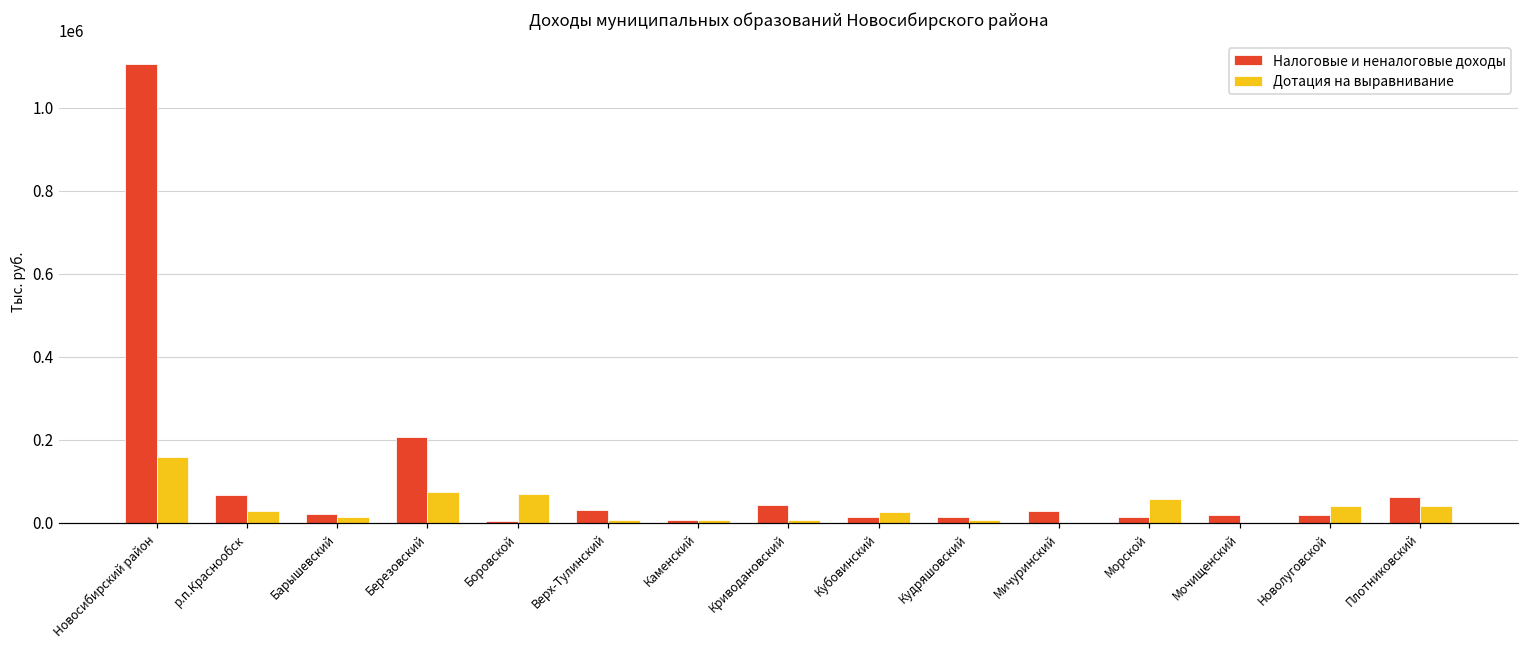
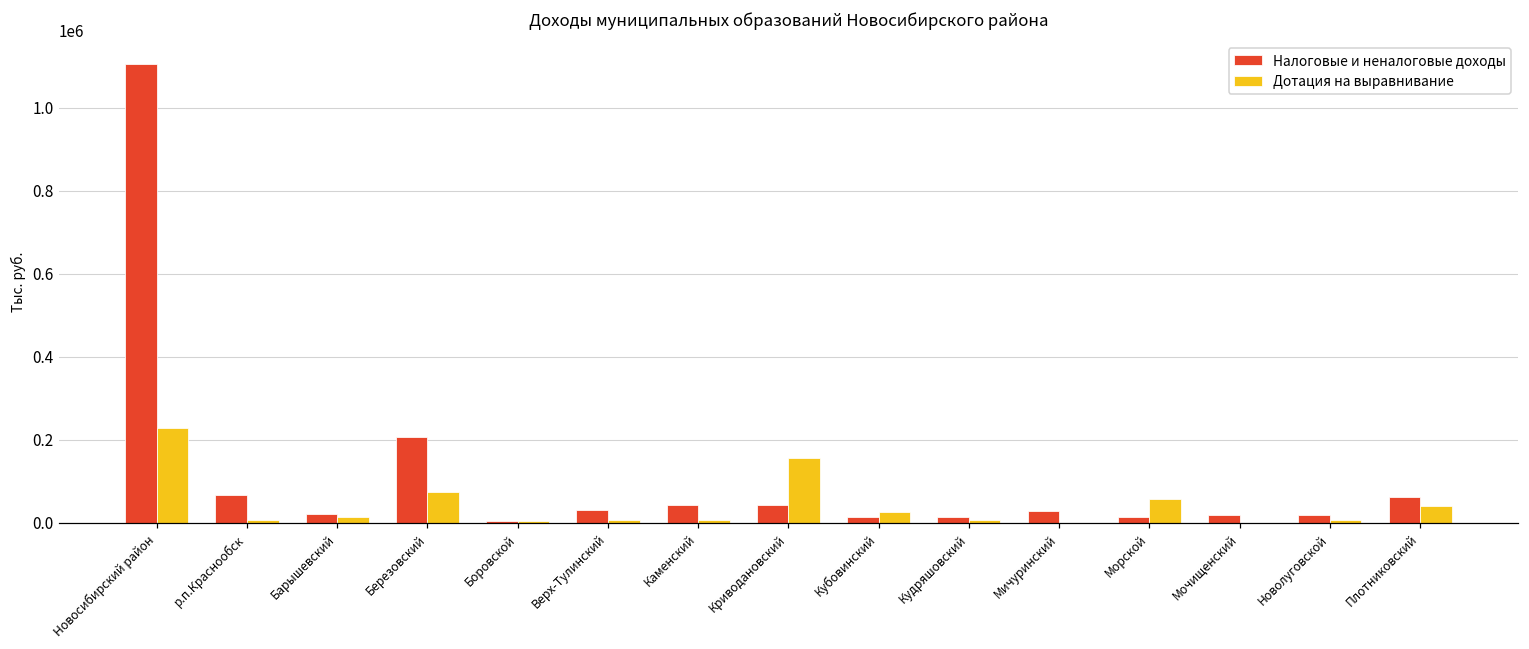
  {
    "Налоговые и неналоговые доходы": {
      "Новосибирский район": 1100000,
      "р.п.Краснообск": 70000,
      "Барышевский": 20000,
      "Березовский": 210000,
      "Верх-Тулинский": 30000,
-     "Каменский": 10000,
+     "Каменский": 40000,
      "Криводановский": 40000,
      "Кубовинский": 10000,
      "Кудряшовский": 10000,
      "Мичуринский": 30000,
      "Морской": 10000,
      "Мочищенский": 20000,
      "Новолуговской": 20000,
      "Плотниковский": 60000
    },
    "Дотация на выравнивание": {
-     "Новосибирский район": 160000,
-     "р.п.Краснообск": 30000,
+     "Новосибирский район": 230000,
+     "р.п.Краснообск": 10000,
      "Барышевский": 10000,
      "Березовский": 70000,
-     "Боровской": 70000,
+     "Боровской": 0,
      "Верх-Тулинский": 10000,
      "Каменский": 10000,
-     "Криводановский": 10000,
+     "Криводановский": 150000,
      "Кубовинский": 30000,
      "Кудряшовский": 10000,
      "Мичуринский": 0,
      "Морской": 60000,
      "Мочищенский": 0,
-     "Новолуговской": 40000,
+     "Новолуговской": 10000,
      "Плотниковский": 40000
    }
  }
